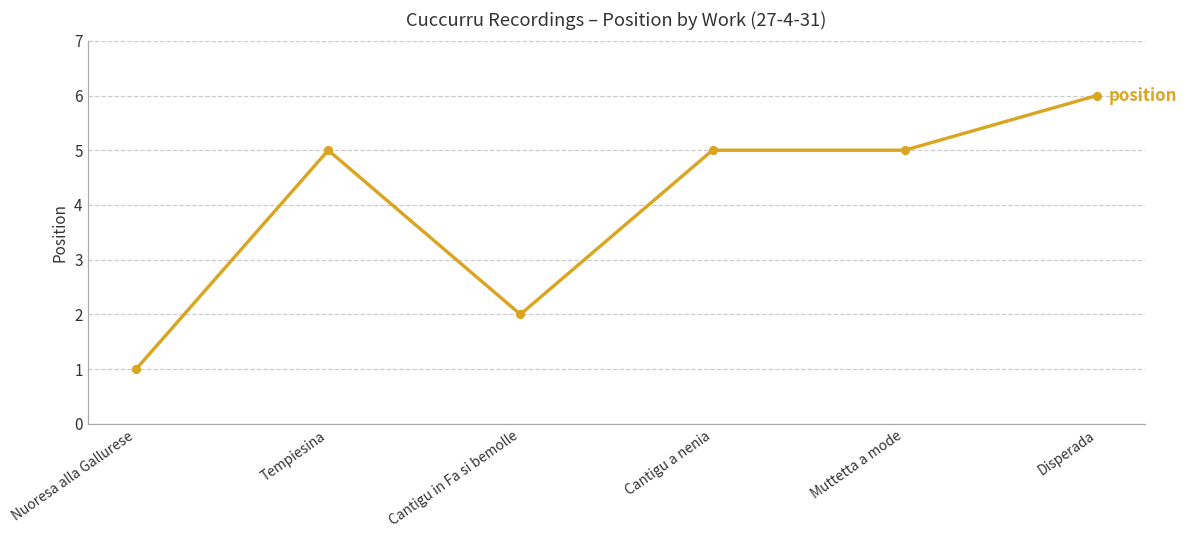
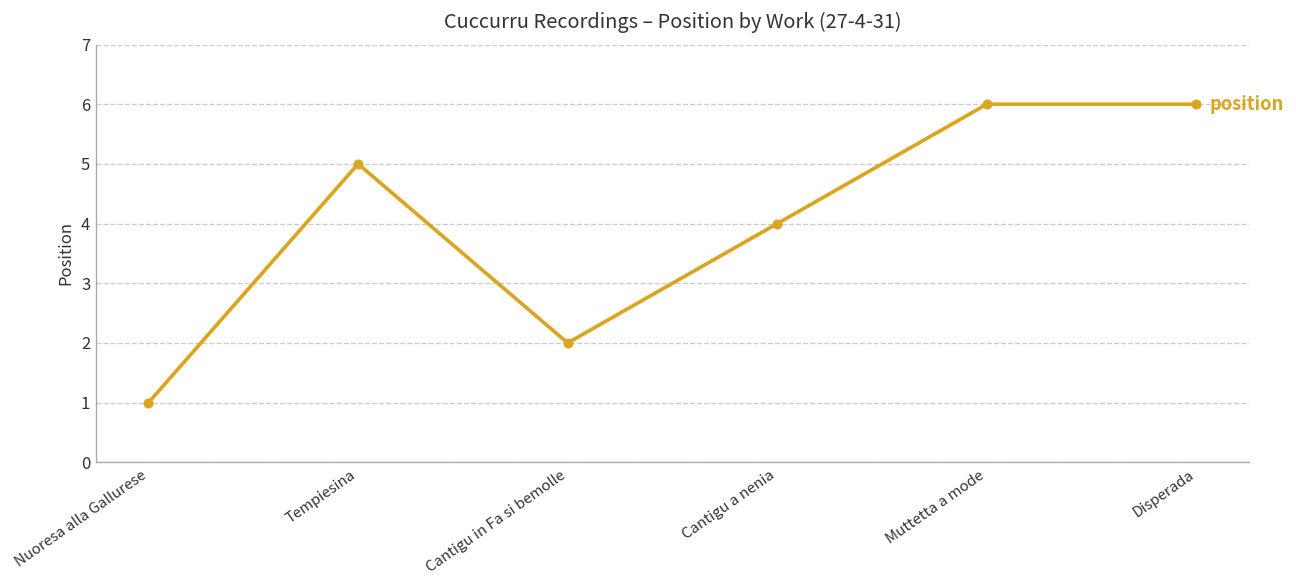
  {
    "Nuoresa alla Gallurese": 1,
    "Tempiesina": 5,
    "Cantigu in Fa si bemolle": 2,
-   "Cantigu a nenia": 5,
-   "Muttetta a mode": 5,
+   "Cantigu a nenia": 4,
+   "Muttetta a mode": 6,
    "Disperada": 6
  }
